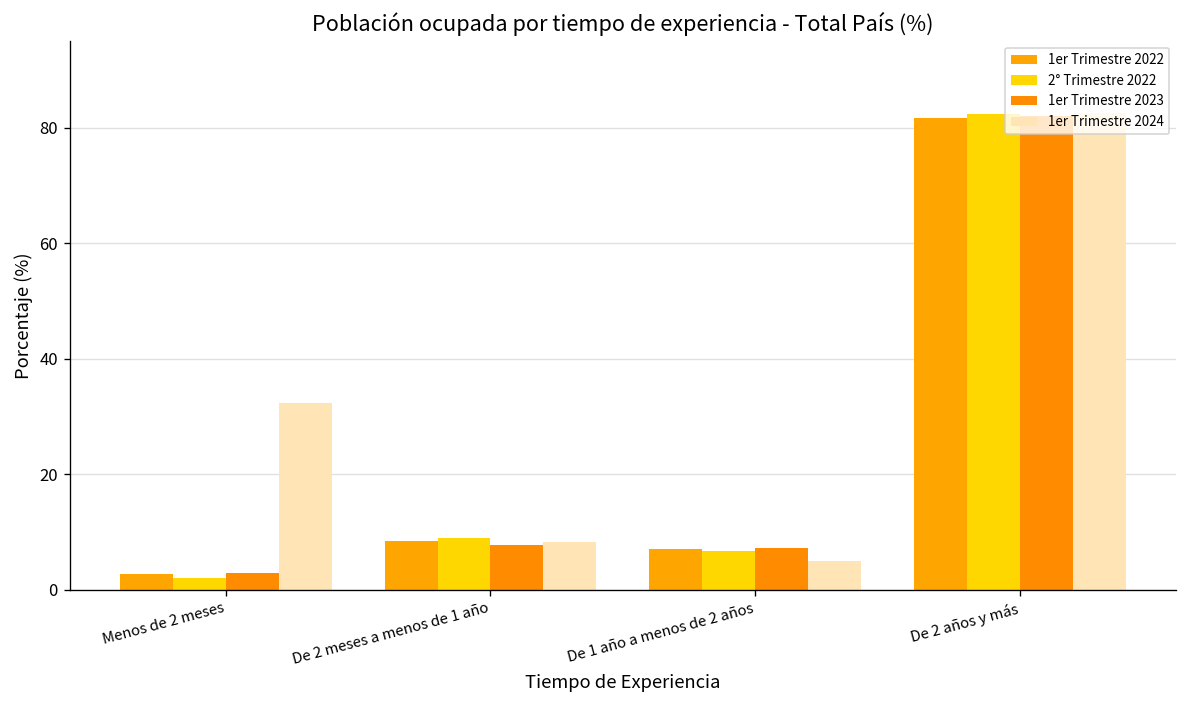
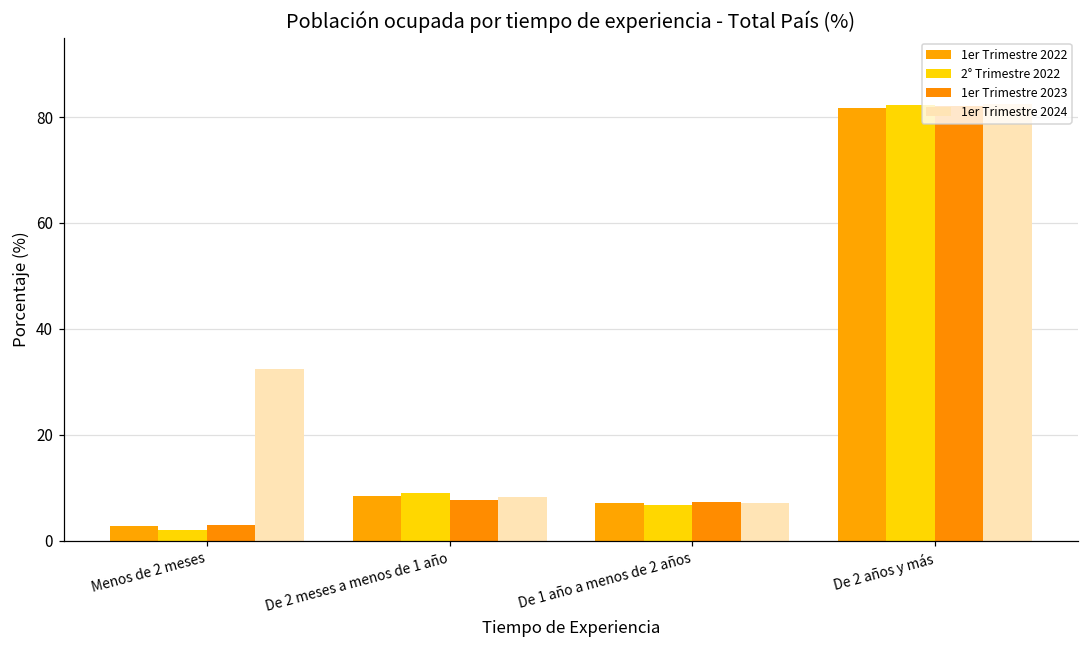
  {
    "1er Trimestre 2024": {
      "Menos de 2 meses": 32,
      "De 2 meses a menos de 1 año": 8,
-     "De 1 año a menos de 2 años": 5
+     "De 1 año a menos de 2 años": 7
    }
  }
